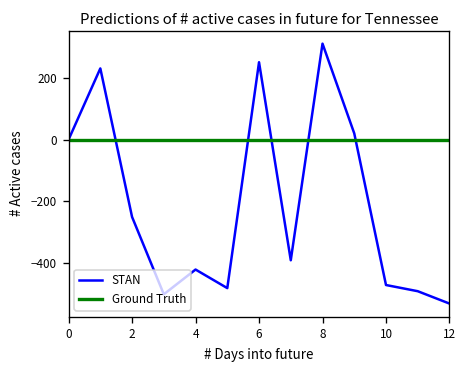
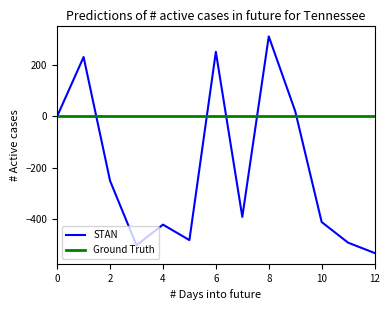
  {
    "STAN": {
      "2": -250,
      "4": -420,
      "6": 250,
      "8": 310,
-     "10": -470,
+     "10": -410,
      "12": -530
    },
    "Ground Truth": {
      "2": 0,
      "4": 0,
      "6": 0,
      "8": 0,
      "10": 0,
      "12": 0
    }
  }
